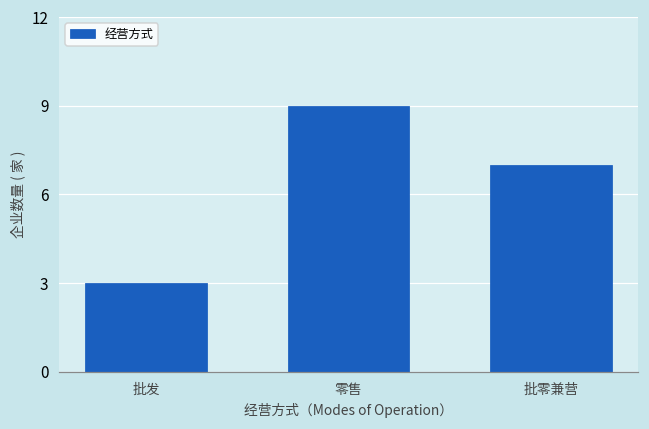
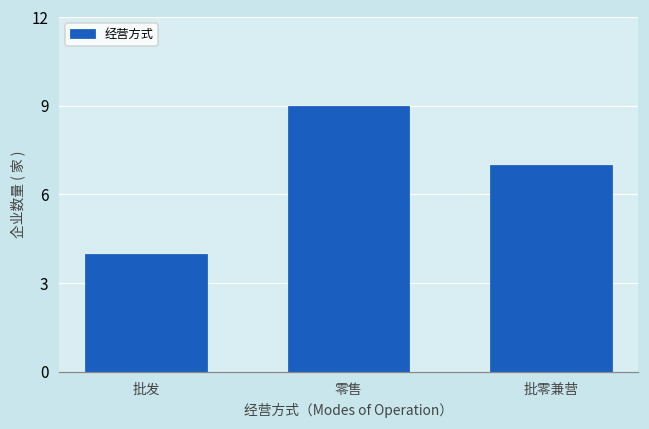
  {
-   "批发": 3,
+   "批发": 4,
    "零售": 9,
    "批零兼营": 7
  }
